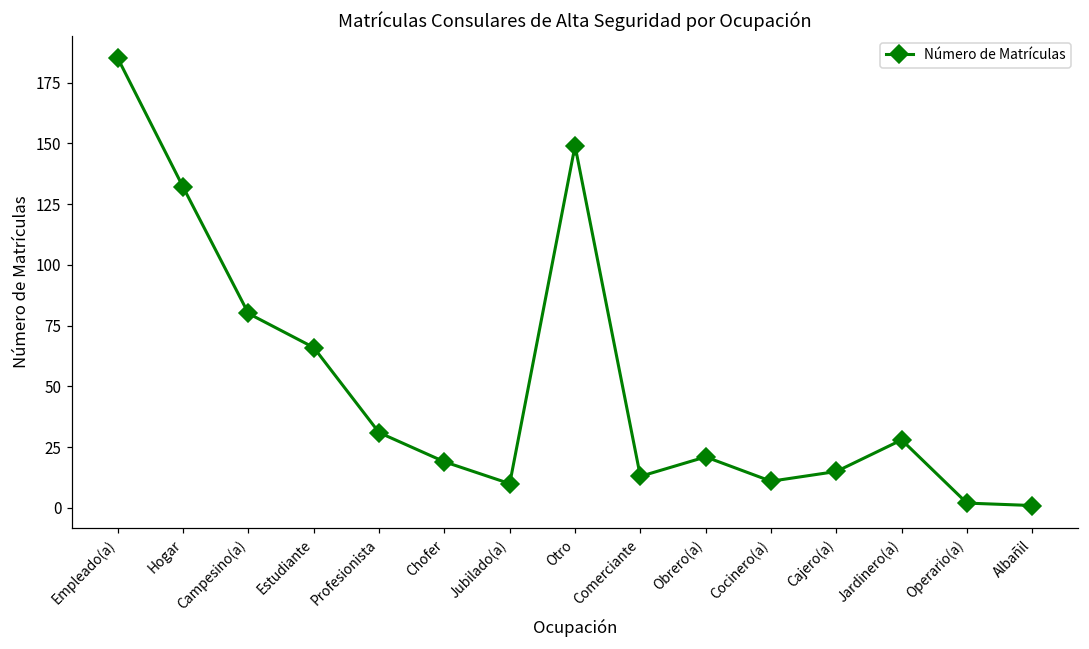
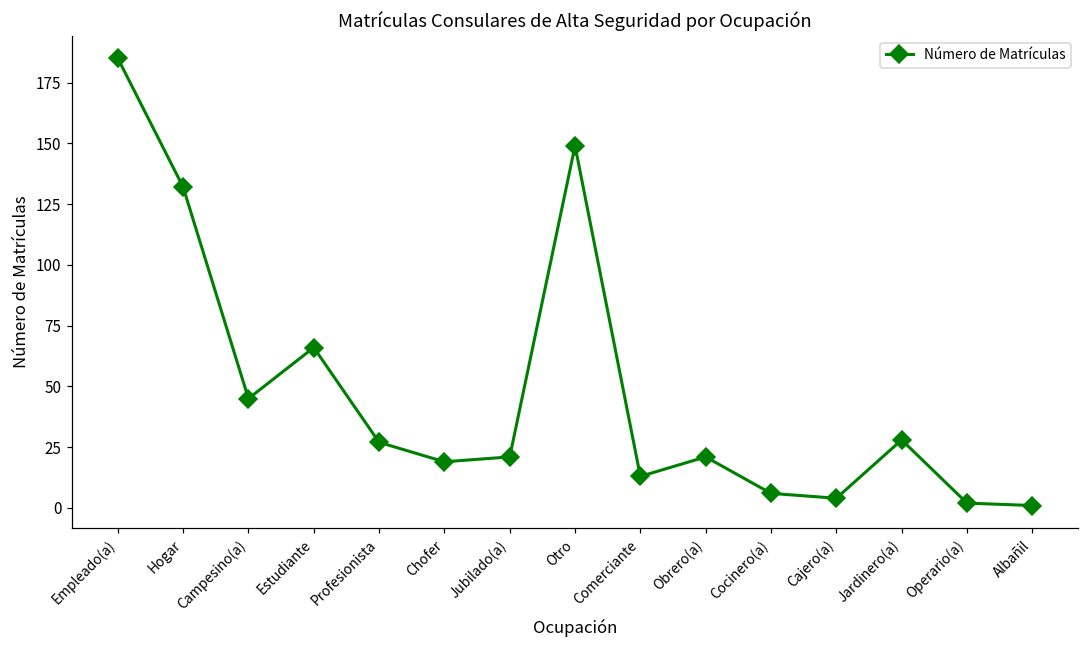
  {
    "Empleado(a)": 185,
    "Hogar": 132,
-   "Campesino(a)": 80,
+   "Campesino(a)": 45,
    "Estudiante": 66,
-   "Profesionista": 31,
+   "Profesionista": 27,
    "Chofer": 19,
-   "Jubilado(a)": 10,
+   "Jubilado(a)": 21,
    "Otro": 149,
    "Comerciante": 13,
    "Obrero(a)": 21,
-   "Cocinero(a)": 11,
-   "Cajero(a)": 15,
+   "Cocinero(a)": 6,
+   "Cajero(a)": 4,
    "Jardinero(a)": 28,
    "Operario(a)": 2,
    "Albañil": 1
  }
